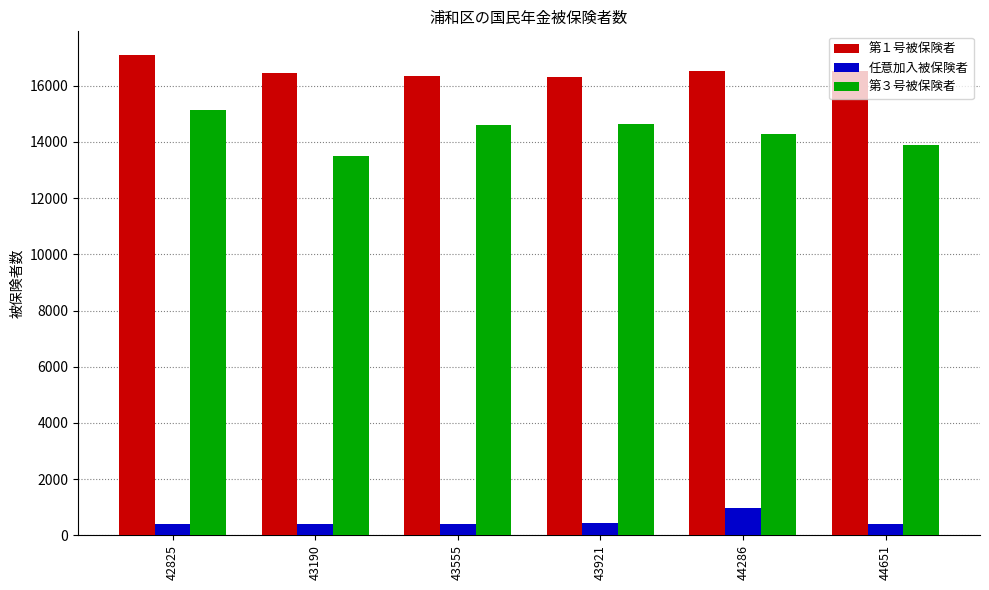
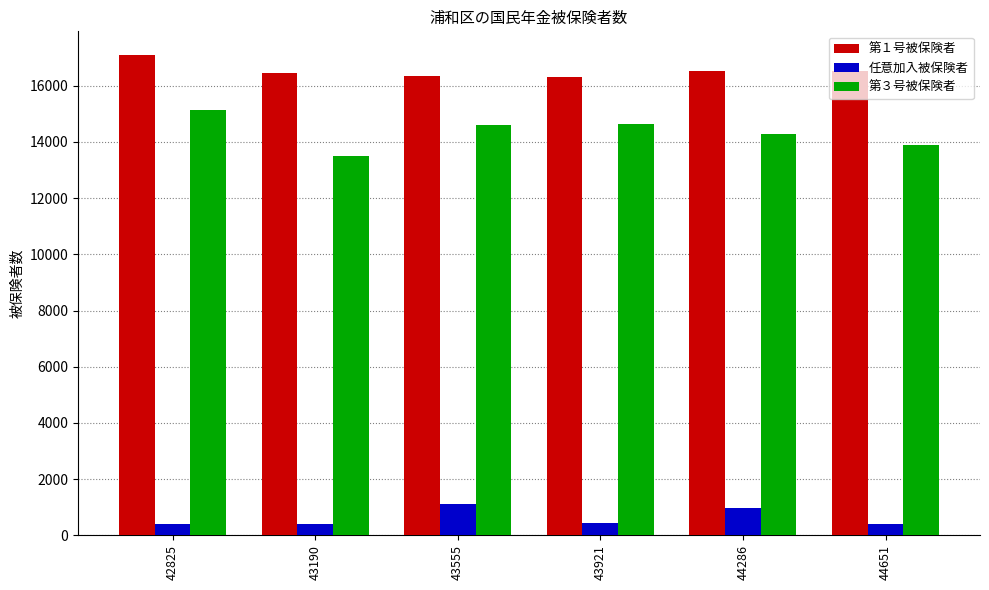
  {
    "第１号被保険者": {
      "42825": 17100,
      "43190": 16500,
      "43555": 16300,
      "43921": 16300,
      "44286": 16500
    },
    "任意加入被保険者": {
      "42825": 400,
      "43190": 400,
-     "43555": 400,
+     "43555": 1100,
      "43921": 400,
      "44286": 1000,
      "44651": 400
    },
    "第３号被保険者": {
      "42825": 15100,
      "43190": 13500,
      "43555": 14600,
      "43921": 14600,
      "44286": 14300,
      "44651": 13900
    }
  }
